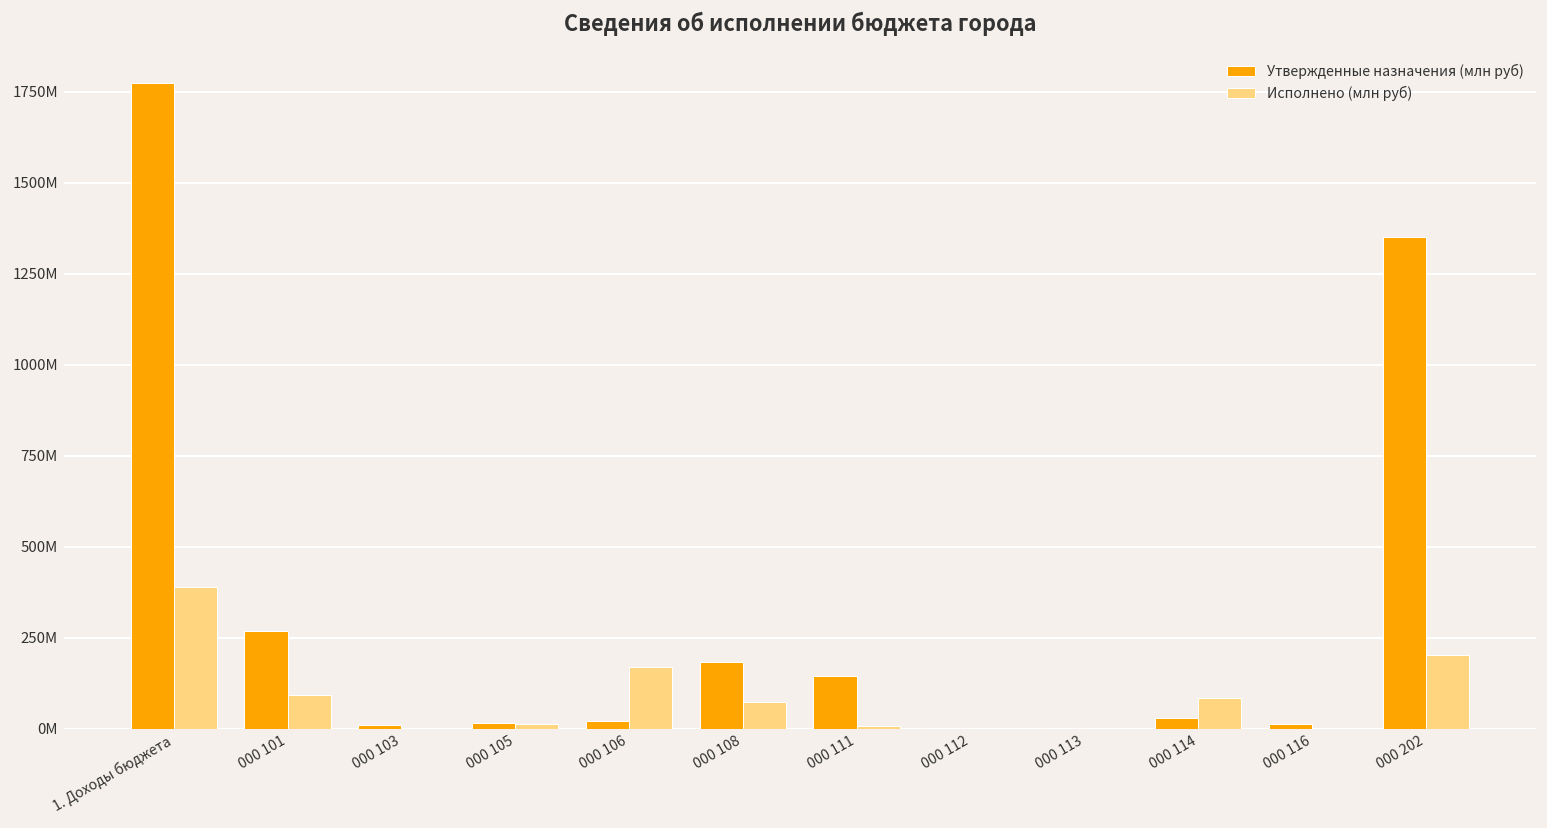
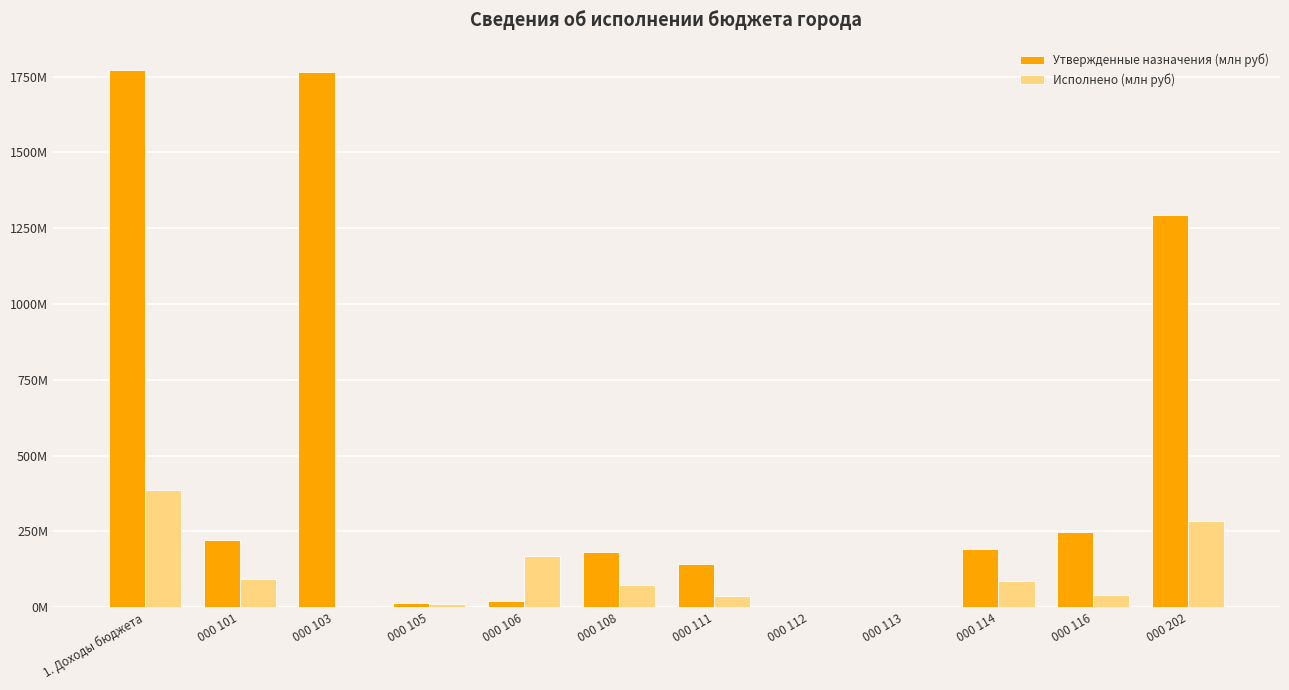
  {
    "Утвержденные назначения (млн руб)": {
      "1. Доходы бюджета": 1770000000,
-     "000 101": 270000000,
-     "000 103": 10000000,
+     "000 101": 220000000,
+     "000 103": 1760000000,
      "000 105": 10000000,
      "000 106": 20000000,
      "000 108": 180000000,
      "000 111": 140000000,
-     "000 114": 30000000,
-     "000 116": 10000000,
-     "000 202": 1350000000
+     "000 114": 190000000,
+     "000 116": 250000000,
+     "000 202": 1290000000
    },
    "Исполнено (млн руб)": {
      "1. Доходы бюджета": 390000000,
      "000 101": 90000000,
      "000 105": 10000000,
      "000 106": 170000000,
      "000 108": 70000000,
-     "000 111": 10000000,
+     "000 111": 40000000,
      "000 114": 90000000,
-     "000 116": 0,
-     "000 202": 200000000
+     "000 116": 40000000,
+     "000 202": 280000000
    }
  }
